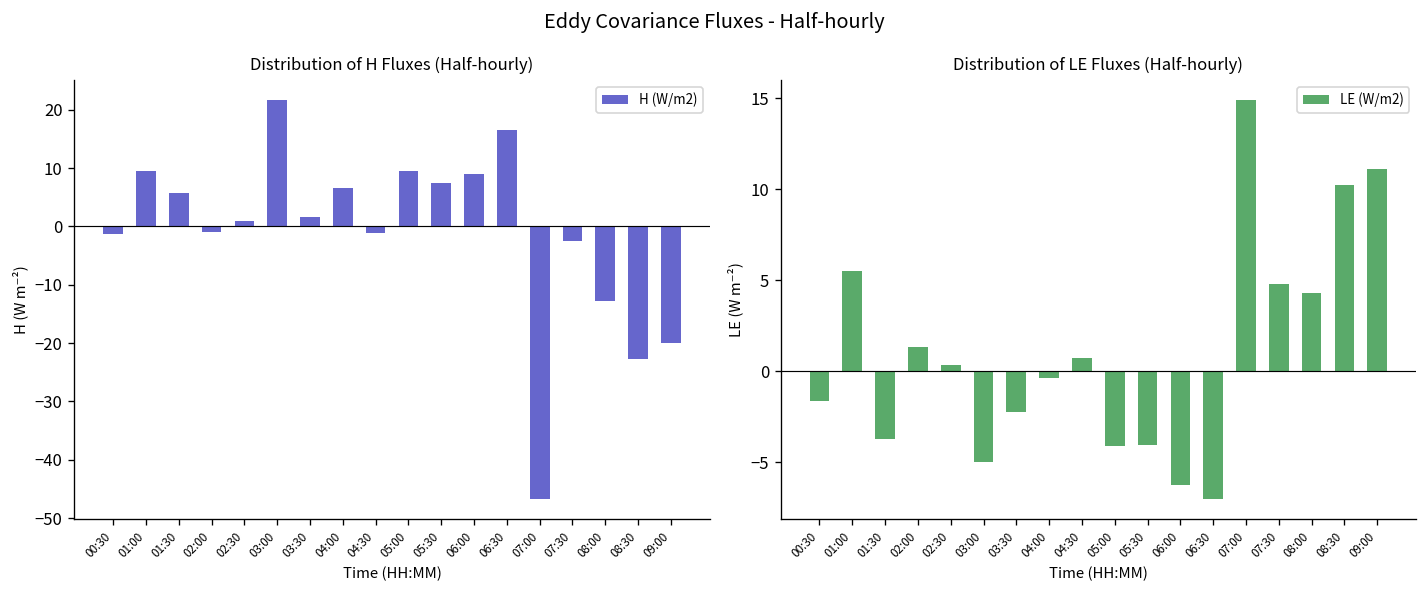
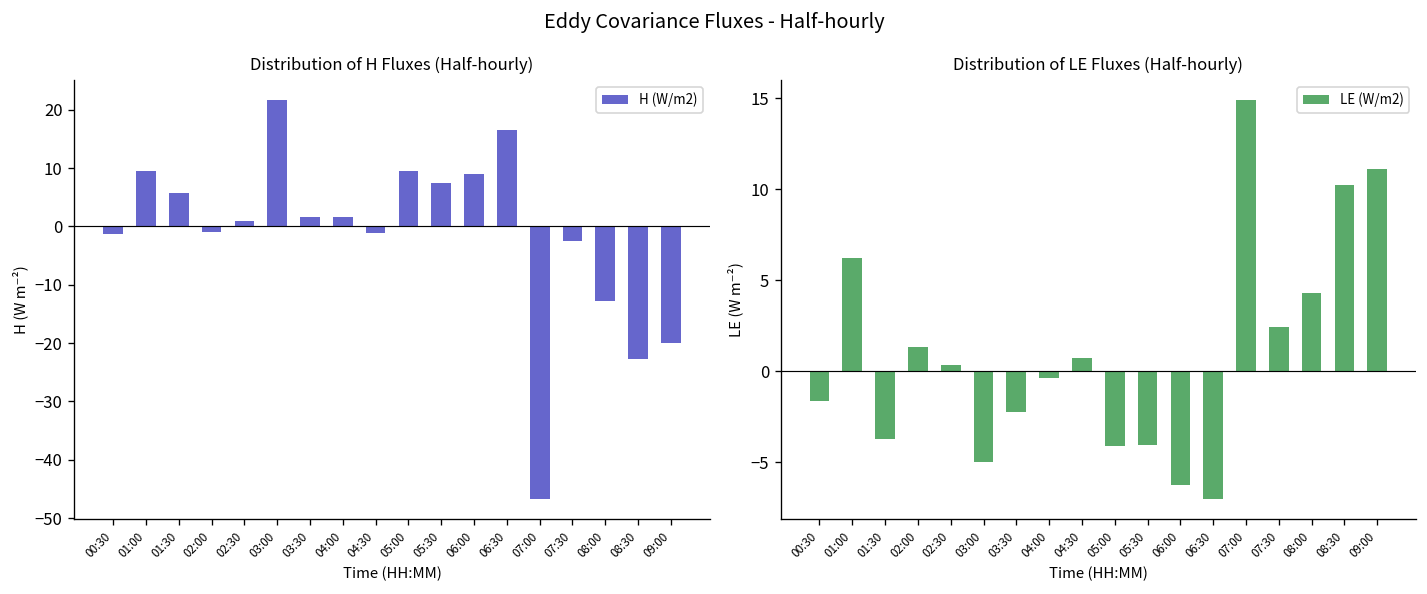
  {
    "Distribution of H Fluxes (Half-hourly)": {
      "00:30": -1,
      "01:00": 9,
      "01:30": 6,
      "02:00": -1,
      "02:30": 1,
      "03:00": 22,
      "03:30": 2,
-     "04:00": 6,
+     "04:00": 2,
      "04:30": -1,
      "05:00": 10,
      "05:30": 7,
      "06:00": 9,
      "06:30": 16,
      "07:00": -47,
      "07:30": -3,
      "08:00": -13,
      "08:30": -23,
      "09:00": -20
    },
    "Distribution of LE Fluxes (Half-hourly)": {
      "00:30": -1.6,
-     "01:00": 5.5,
+     "01:00": 6.2,
      "01:30": -3.7,
      "02:00": 1.3,
      "02:30": 0.3,
      "03:00": -5.0,
      "03:30": -2.3,
      "04:00": -0.4,
      "04:30": 0.7,
      "05:00": -4.1,
      "05:30": -4.1,
      "06:00": -6.3,
      "06:30": -7.0,
      "07:00": 14.9,
-     "07:30": 4.8,
+     "07:30": 2.4,
      "08:00": 4.3,
      "08:30": 10.3,
      "09:00": 11.1
    }
  }
